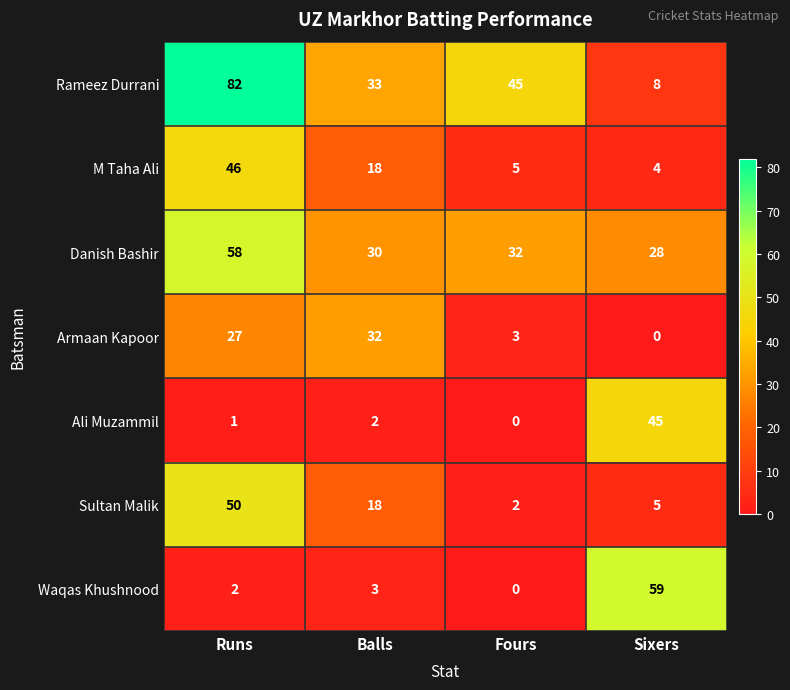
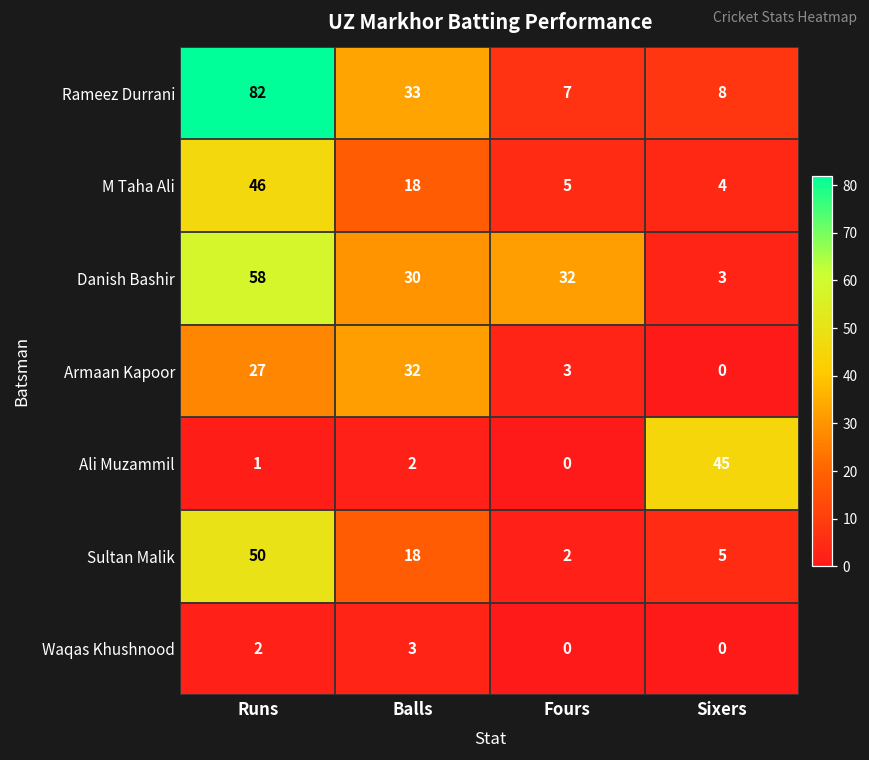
  {
    "Rameez Durrani": {
      "Runs": 82,
      "Balls": 33,
-     "Fours": 45,
+     "Fours": 7,
      "Sixers": 8
    },
    "M Taha Ali": {
      "Runs": 46,
      "Balls": 18,
      "Fours": 5,
      "Sixers": 4
    },
    "Danish Bashir": {
      "Runs": 58,
      "Balls": 30,
      "Fours": 32,
-     "Sixers": 28
+     "Sixers": 3
    },
    "Armaan Kapoor": {
      "Runs": 27,
      "Balls": 32,
      "Fours": 3,
      "Sixers": 0
    },
    "Ali Muzammil": {
      "Runs": 1,
      "Balls": 2,
      "Fours": 0,
      "Sixers": 45
    },
    "Sultan Malik": {
      "Runs": 50,
      "Balls": 18,
      "Fours": 2,
      "Sixers": 5
    },
    "Waqas Khushnood": {
      "Runs": 2,
      "Balls": 3,
      "Fours": 0,
-     "Sixers": 59
+     "Sixers": 0
    }
  }
